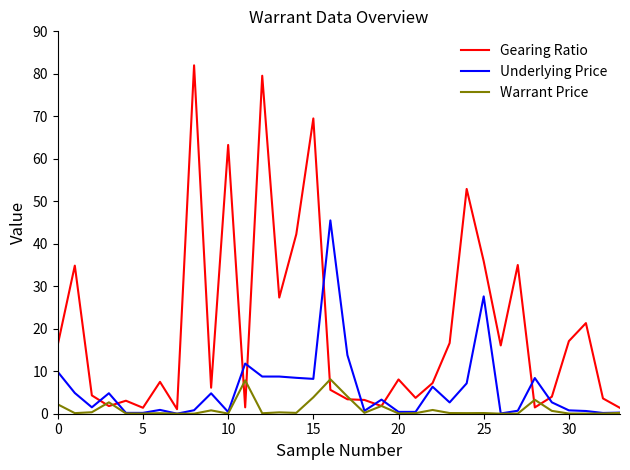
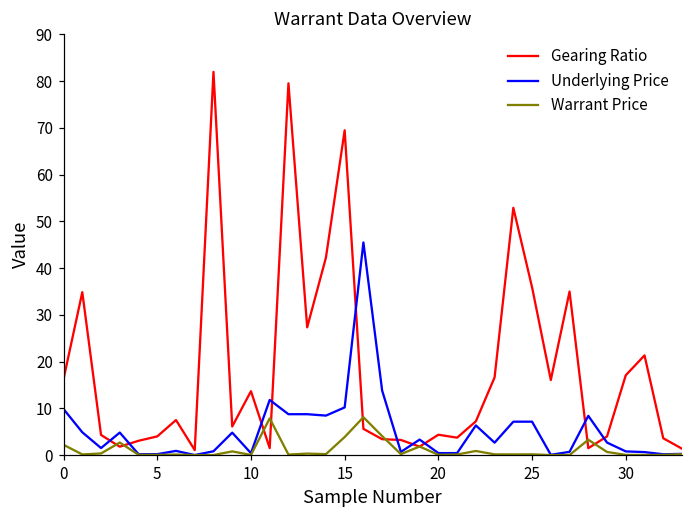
  {
    "Gearing Ratio": {
      "0": 16,
-     "5": 1,
-     "10": 63,
+     "5": 4,
+     "10": 14,
      "15": 70,
-     "20": 8,
+     "20": 4,
      "25": 36,
      "30": 17
    },
    "Underlying Price": {
      "0": 10,
-     "15": 8,
-     "25": 28,
+     "15": 10,
+     "25": 7,
      "30": 1
    },
    "Warrant Price": {
      "0": 2,
      "15": 4,
      "25": 0,
      "30": 0
    }
  }
